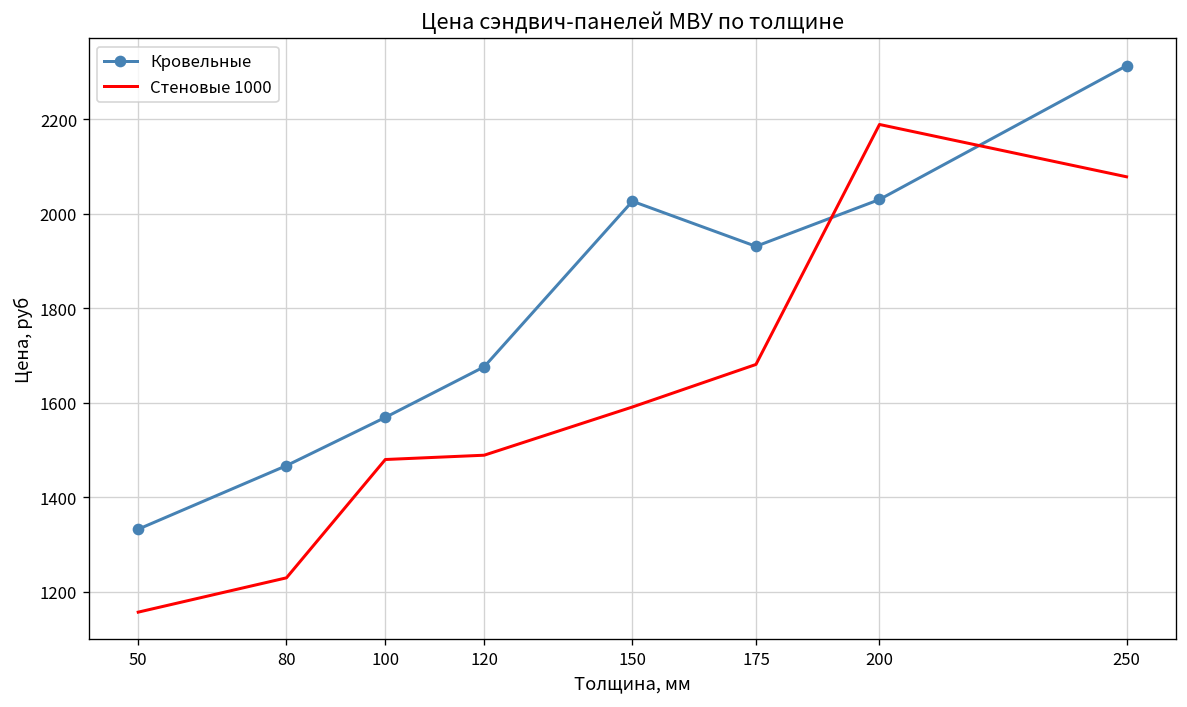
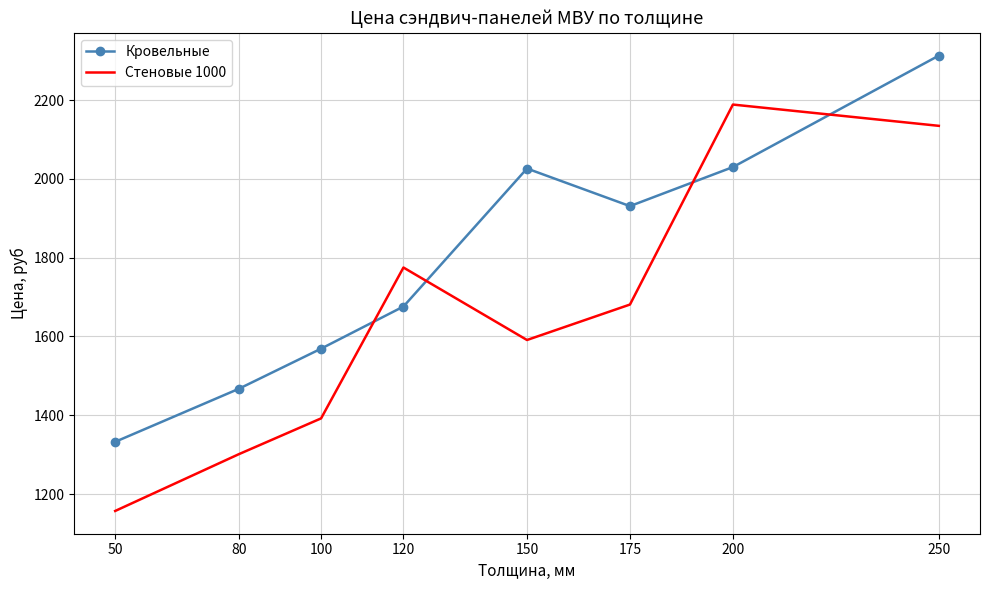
  {
    "Кровельные": {
      "50": 1330,
      "80": 1470,
      "100": 1570,
      "120": 1680,
      "150": 2030,
      "175": 1930,
      "200": 2030,
      "250": 2310
    },
    "Стеновые 1000": {
      "50": 1160,
-     "80": 1230,
-     "100": 1480,
-     "120": 1490,
+     "80": 1300,
+     "100": 1390,
+     "120": 1780,
      "150": 1590,
      "175": 1680,
      "200": 2190,
-     "250": 2080
+     "250": 2130
    }
  }
